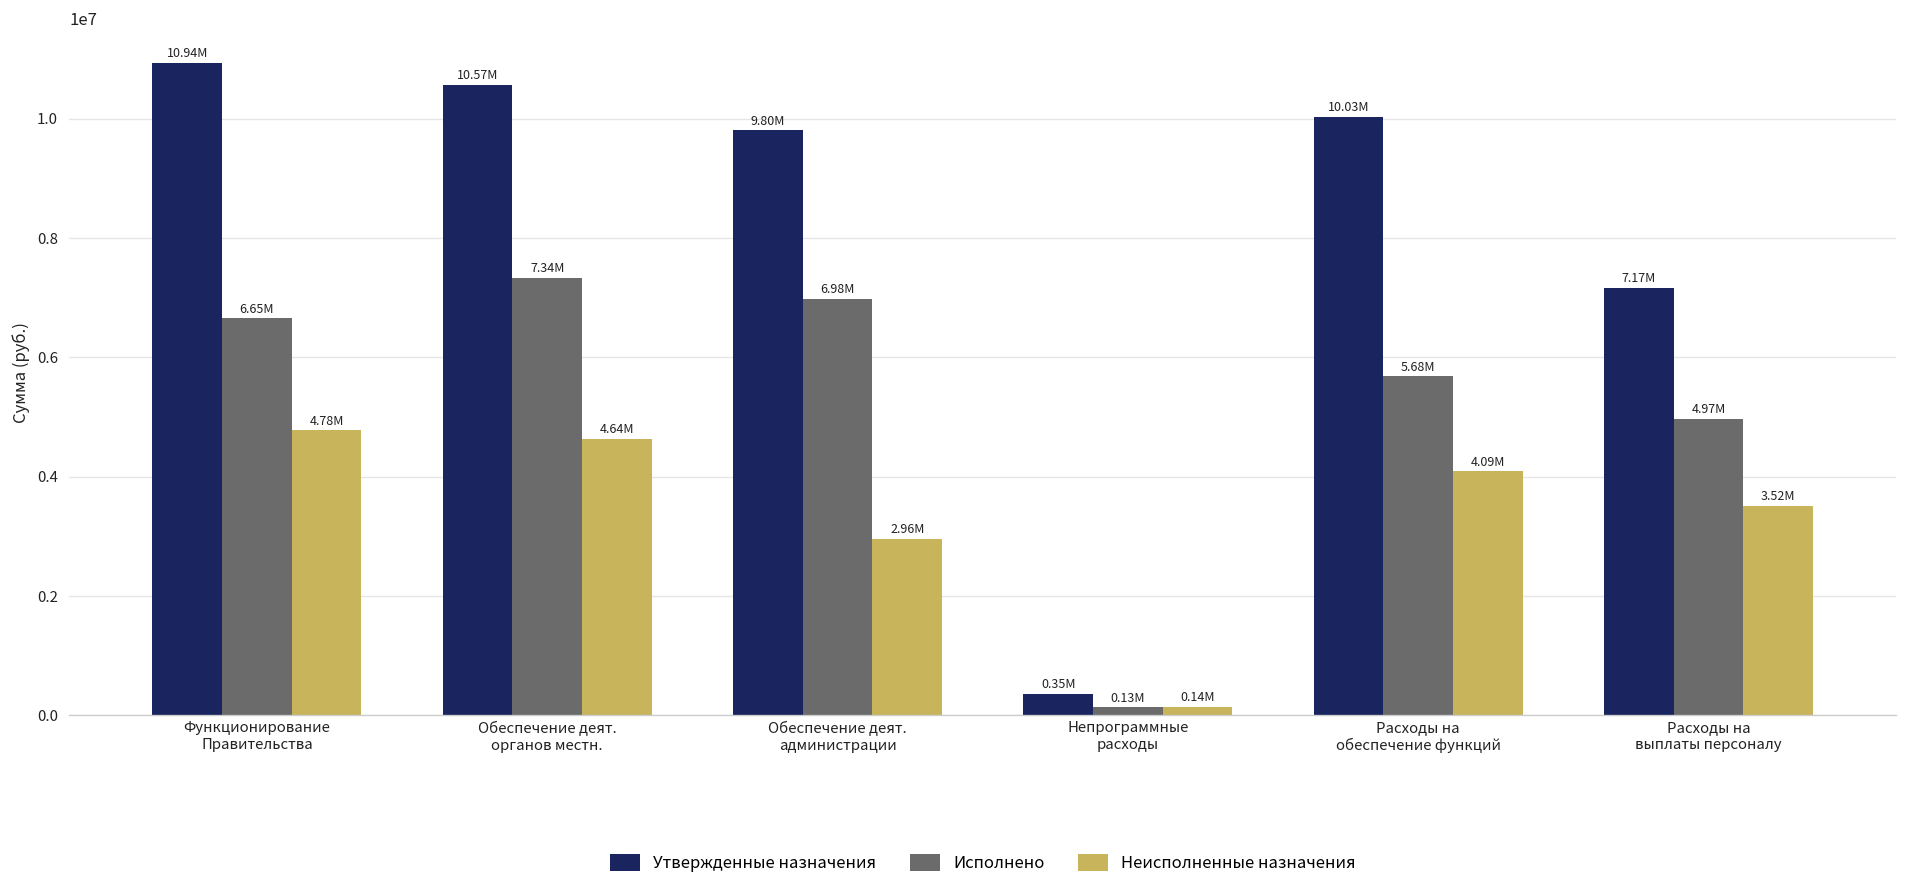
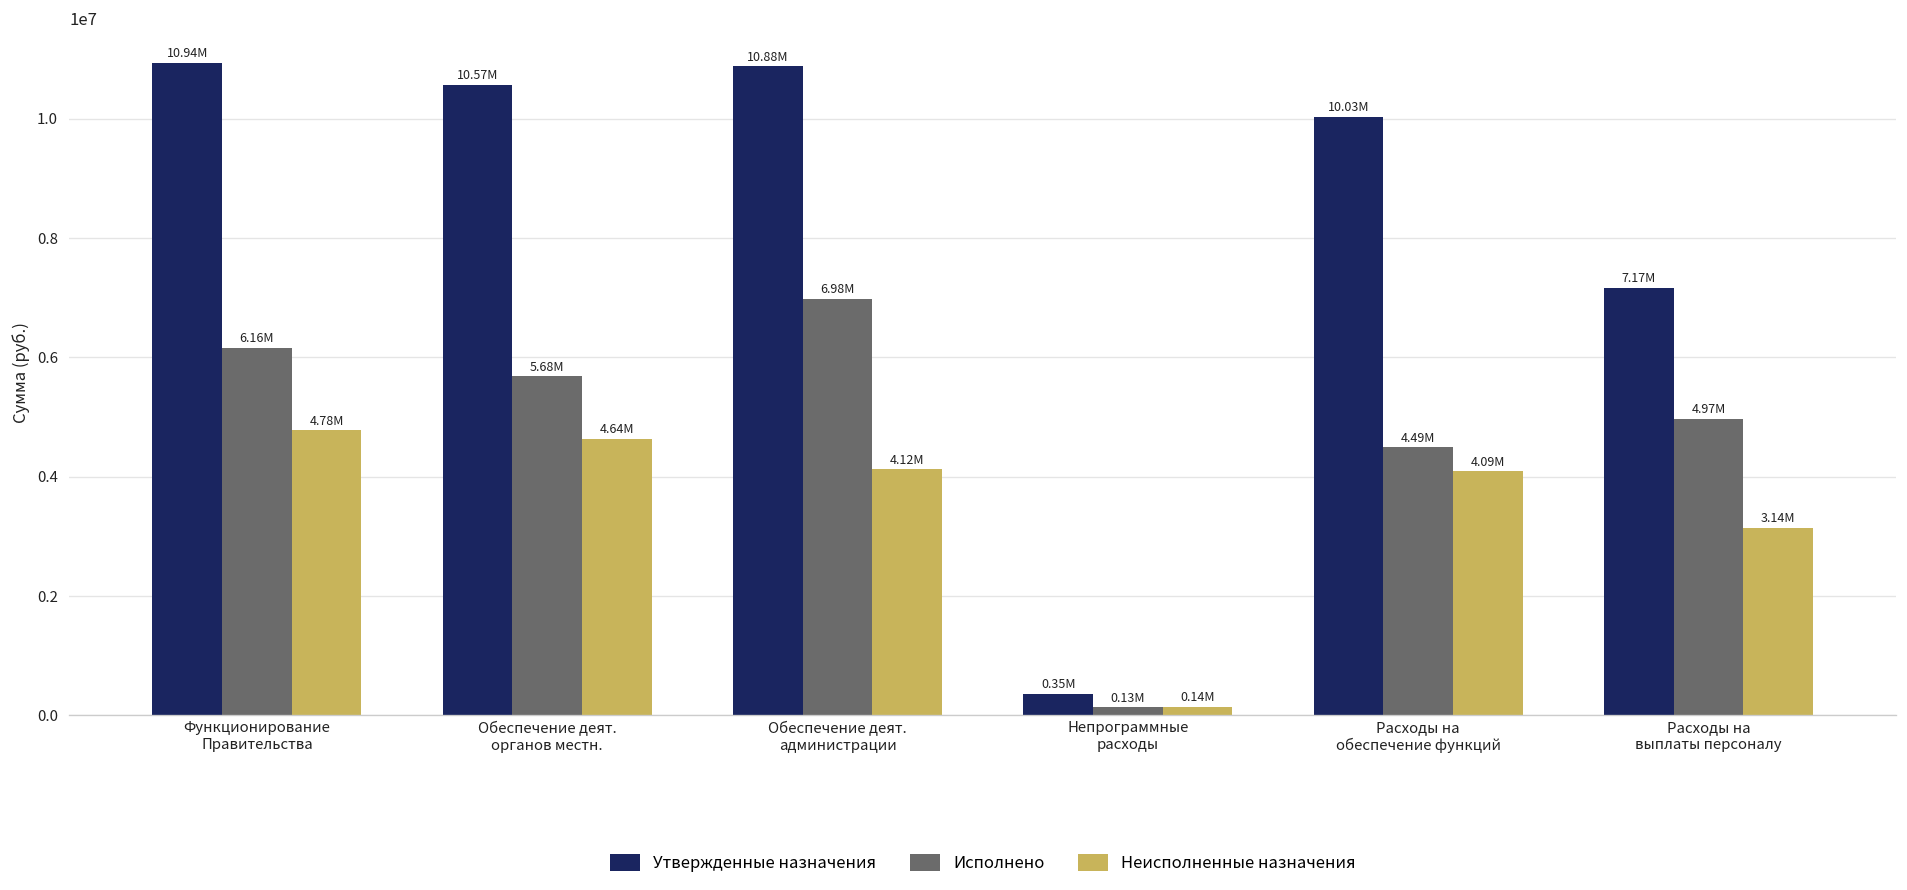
  {
    "Утвержденные назначения": {
      "Функционирование Правительства": "10.94M",
      "Обеспечение деят. органов местн.": "10.57M",
-     "Обеспечение деят. администрации": "9.80M",
+     "Обеспечение деят. администрации": "10.88M",
      "Непрограммные расходы": "0.35M",
      "Расходы на обеспечение функций": "10.03M",
      "Расходы на выплаты персоналу": "7.17M"
    },
    "Исполнено": {
-     "Функционирование Правительства": "6.65M",
-     "Обеспечение деят. органов местн.": "7.34M",
+     "Функционирование Правительства": "6.16M",
+     "Обеспечение деят. органов местн.": "5.68M",
      "Обеспечение деят. администрации": "6.98M",
      "Непрограммные расходы": "0.13M",
-     "Расходы на обеспечение функций": "5.68M",
+     "Расходы на обеспечение функций": "4.49M",
      "Расходы на выплаты персоналу": "4.97M"
    },
    "Неисполненные назначения": {
      "Функционирование Правительства": "4.78M",
      "Обеспечение деят. органов местн.": "4.64M",
-     "Обеспечение деят. администрации": "2.96M",
+     "Обеспечение деят. администрации": "4.12M",
      "Непрограммные расходы": "0.14M",
      "Расходы на обеспечение функций": "4.09M",
-     "Расходы на выплаты персоналу": "3.52M"
+     "Расходы на выплаты персоналу": "3.14M"
    }
  }
